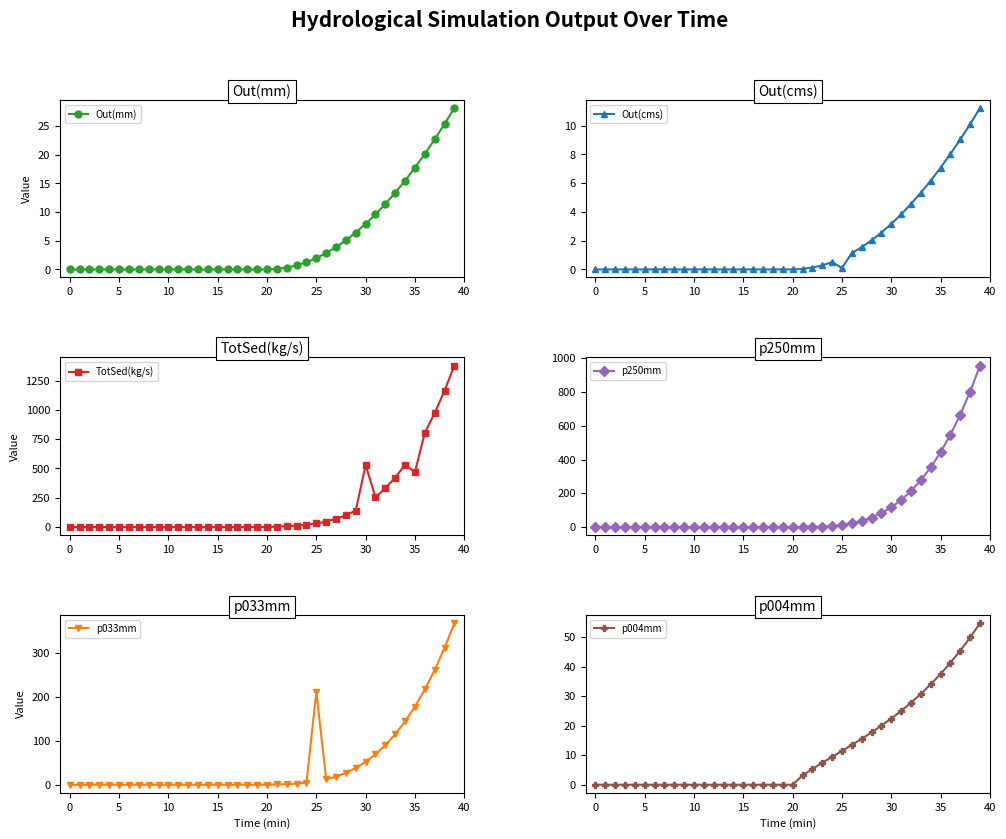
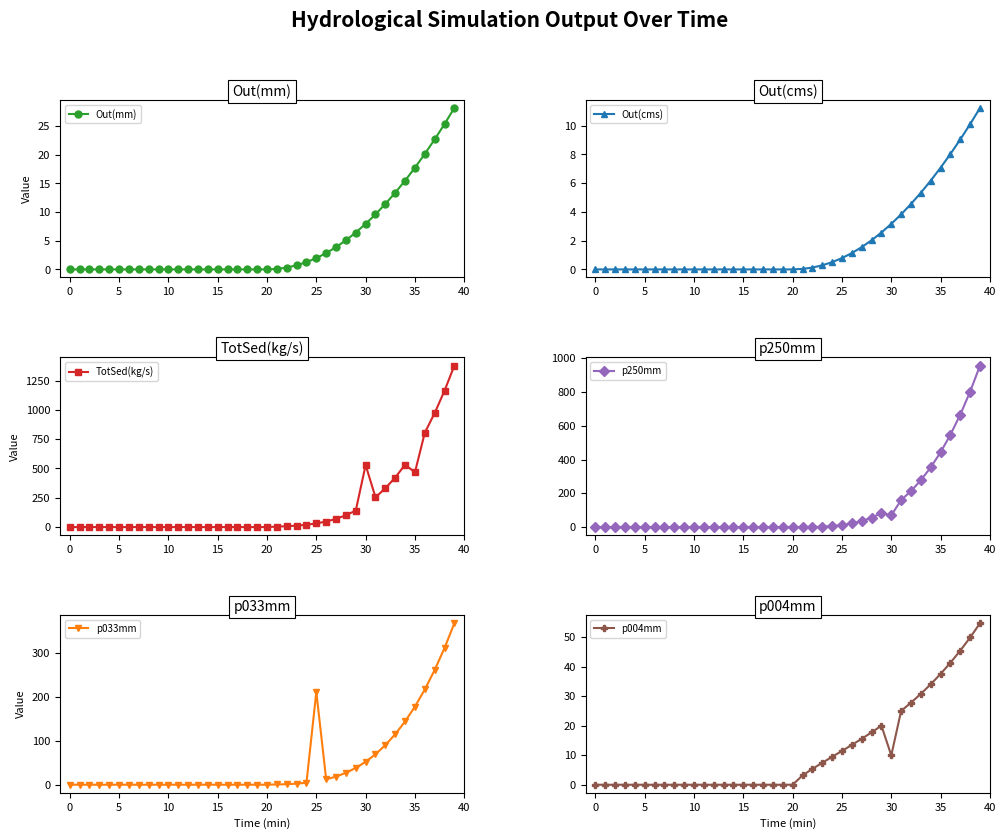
  {
    "Out(mm)": {
      "0": 0,
      "5": 0,
      "10": 0,
      "15": 0,
      "20": 0,
      "25": 2,
      "30": 8,
      "35": 18
    },
    "Out(cms)": {
      "0": 0.0,
      "5": 0.0,
      "10": 0.0,
      "15": 0.0,
      "20": 0.0,
-     "25": 0.1,
+     "25": 0.8,
      "30": 3.2,
      "35": 7.1
    },
    "TotSed(kg/s)": {
      "0": 0,
      "5": 0,
      "10": 0,
      "15": 0,
      "20": 0,
      "25": 30,
      "30": 530,
      "35": 470
    },
    "p250mm": {
      "0": 0,
      "5": 0,
      "10": 0,
      "15": 0,
      "20": 0,
      "25": 10,
-     "30": 120,
+     "30": 70,
      "35": 440
    },
    "p033mm": {
      "0": 0,
      "5": 0,
      "10": 0,
      "15": 0,
      "20": 0,
      "25": 210,
      "30": 50,
      "35": 180
    },
    "p004mm": {
      "0": 0,
      "5": 0,
      "10": 0,
      "15": 0,
      "20": 0,
      "25": 11,
-     "30": 22,
+     "30": 10,
      "35": 38
    }
  }
